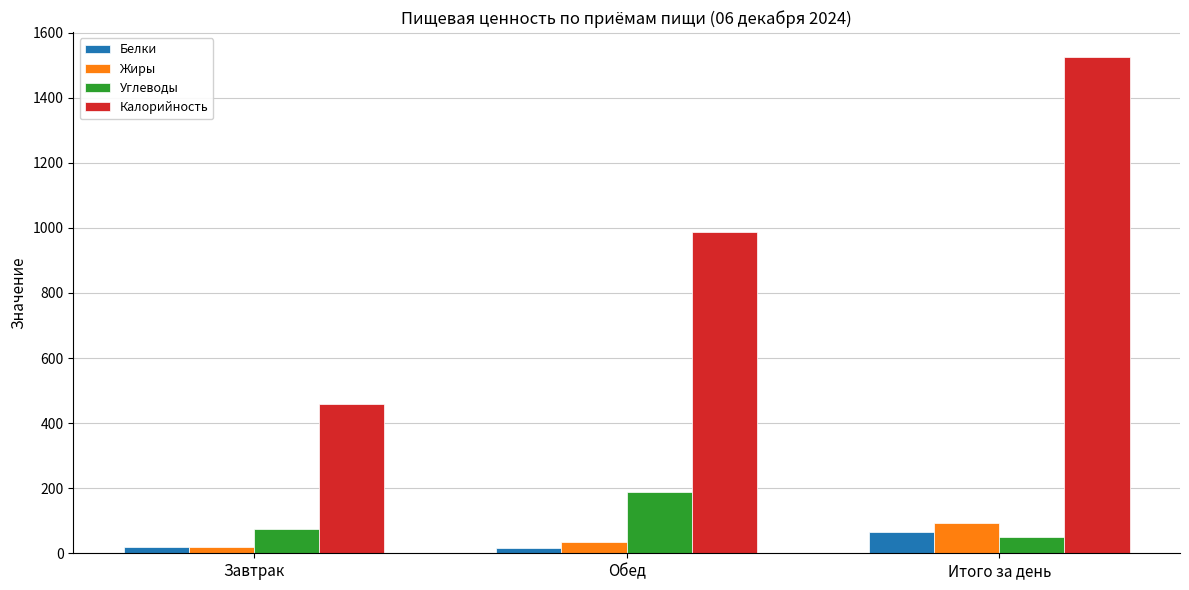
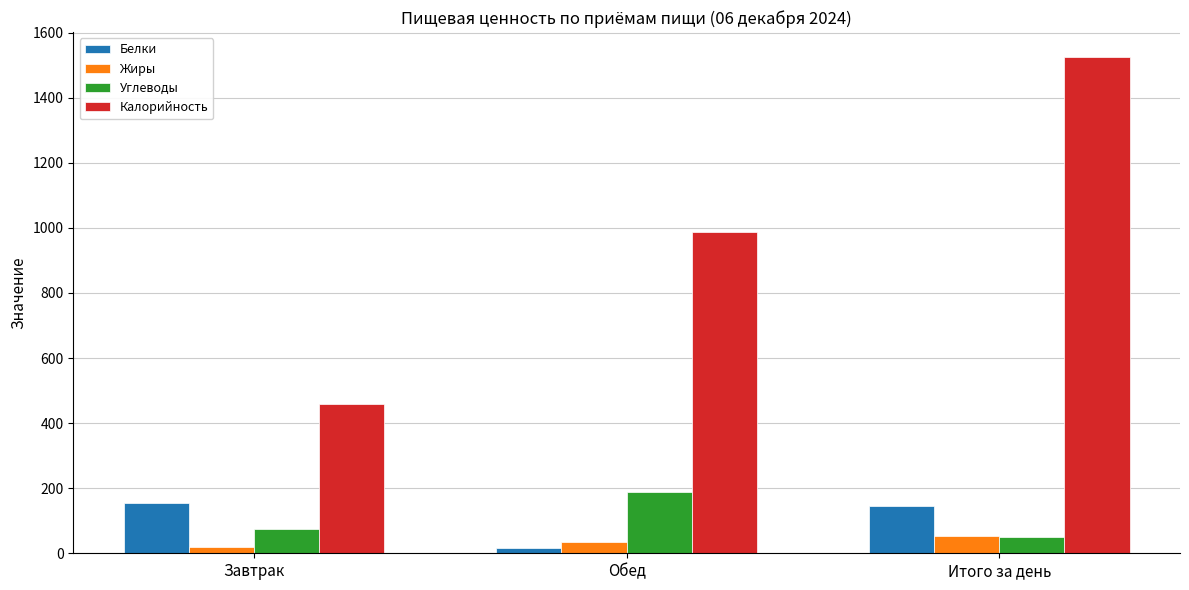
  {
    "Белки": {
-     "Завтрак": 20,
+     "Завтрак": 150,
      "Обед": 20,
-     "Итого за день": 60
+     "Итого за день": 150
    },
    "Жиры": {
      "Завтрак": 20,
      "Обед": 40,
-     "Итого за день": 90
+     "Итого за день": 50
    },
    "Углеводы": {
      "Завтрак": 80,
      "Обед": 190,
      "Итого за день": 50
    },
    "Калорийность": {
      "Завтрак": 460,
      "Обед": 990,
      "Итого за день": 1530
    }
  }
